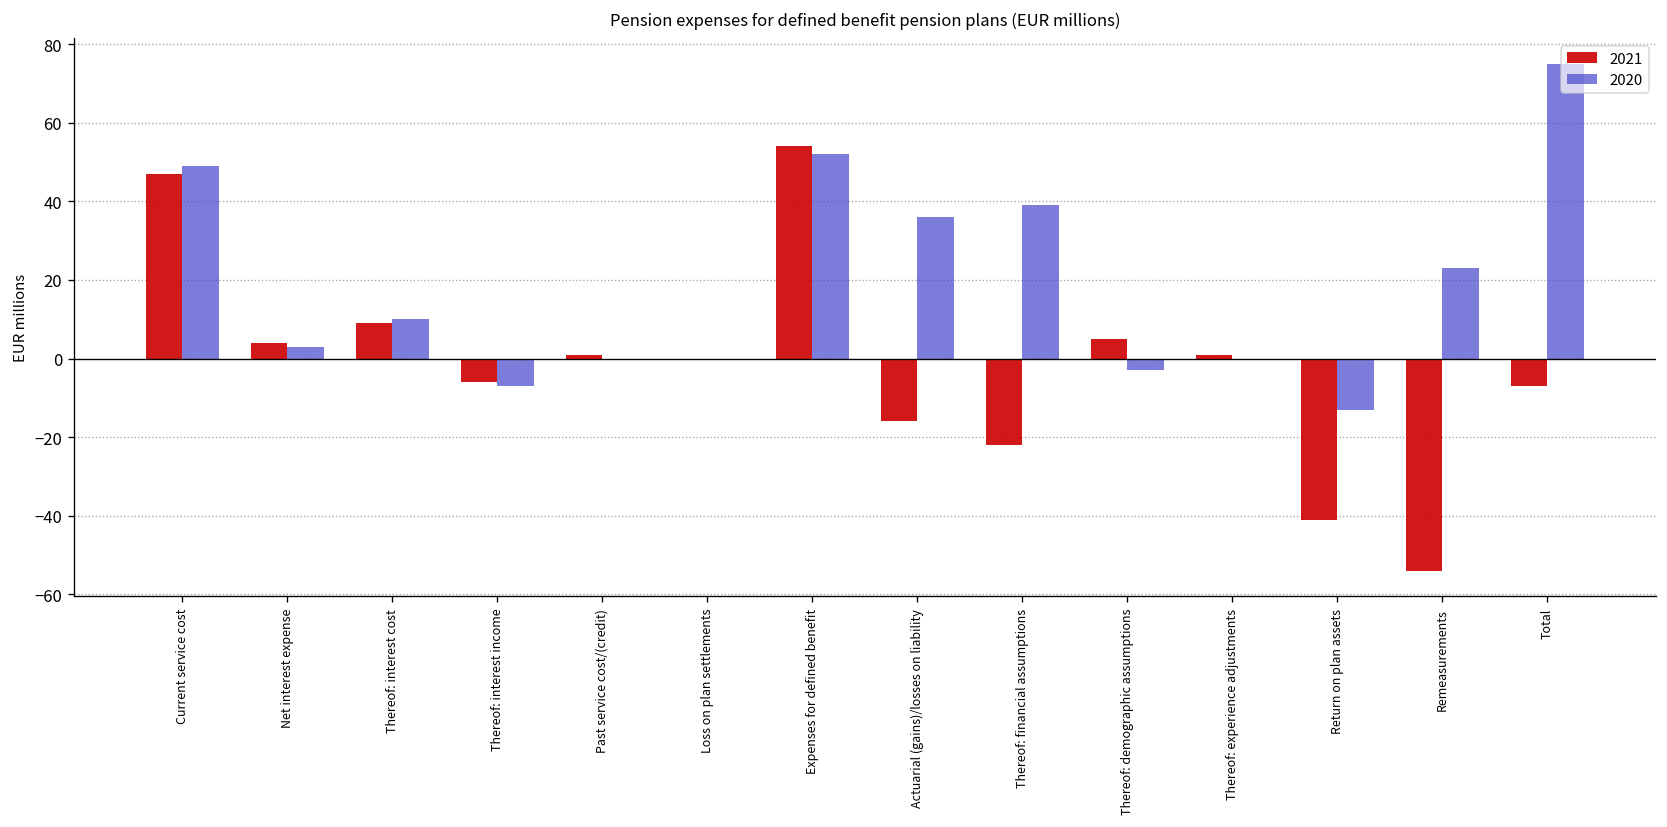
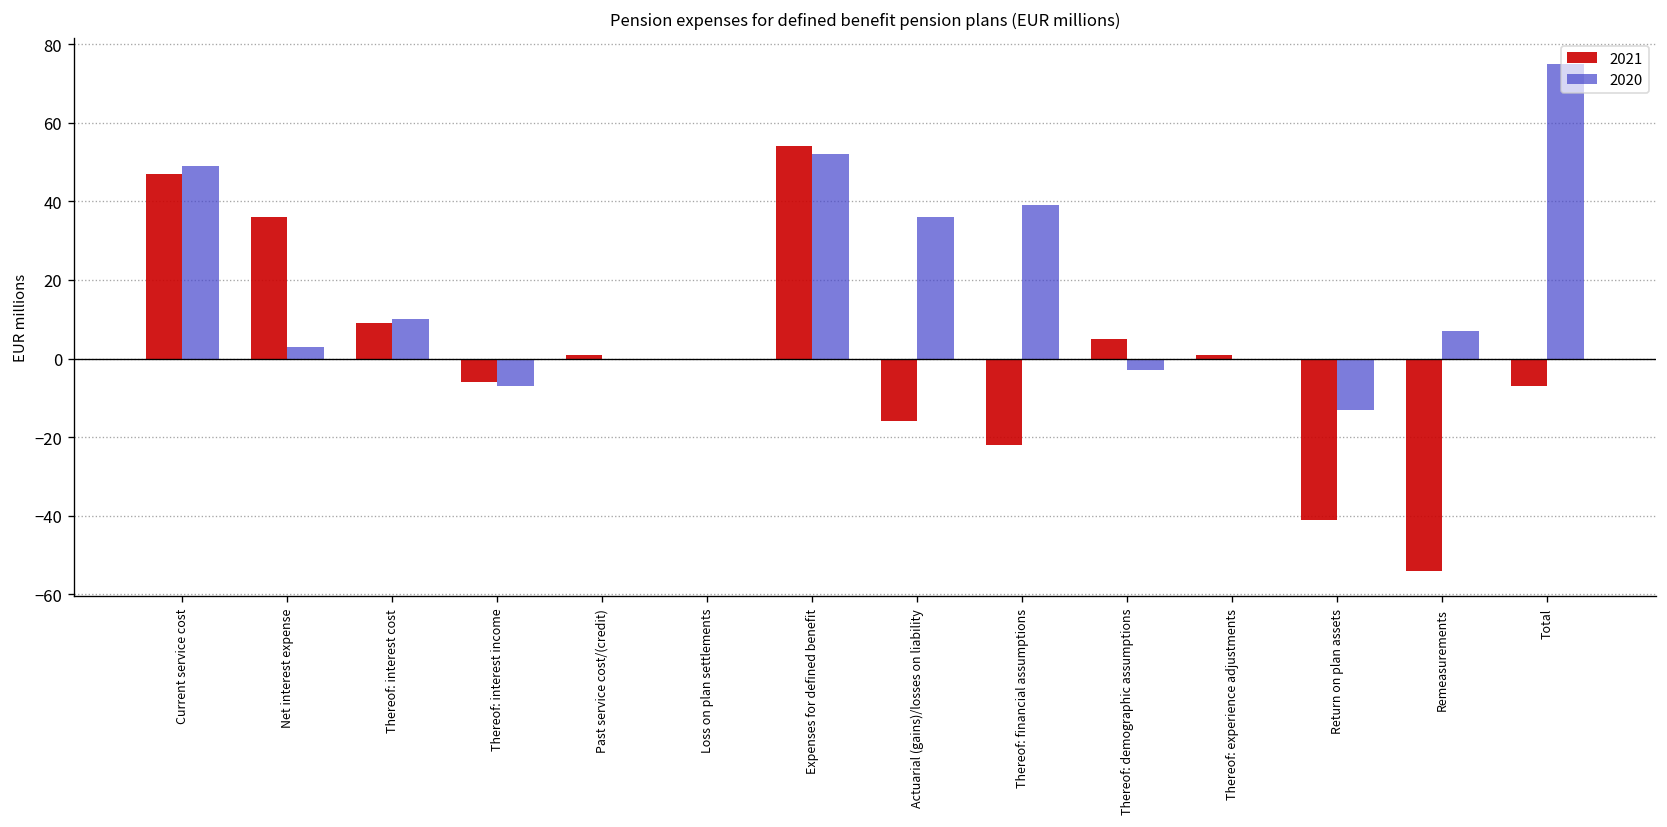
  {
    "2021": {
      "Current service cost": 47,
-     "Net interest expense": 4,
+     "Net interest expense": 36,
      "Thereof: interest cost": 9,
      "Thereof: interest income": -6,
      "Past service cost/(credit)": 1,
      "Loss on plan settlements": 0,
      "Expenses for defined benefit": 54,
      "Actuarial (gains)/losses on liability": -16,
      "Thereof: financial assumptions": -22,
      "Thereof: demographic assumptions": 5,
      "Thereof: experience adjustments": 1,
      "Return on plan assets": -41,
      "Remeasurements": -54,
      "Total": -7
    },
    "2020": {
      "Current service cost": 49,
      "Net interest expense": 3,
      "Thereof: interest cost": 10,
      "Thereof: interest income": -7,
      "Past service cost/(credit)": 0,
      "Loss on plan settlements": 0,
      "Expenses for defined benefit": 52,
      "Actuarial (gains)/losses on liability": 36,
      "Thereof: financial assumptions": 39,
      "Thereof: demographic assumptions": -3,
      "Thereof: experience adjustments": 0,
      "Return on plan assets": -13,
-     "Remeasurements": 23
+     "Remeasurements": 7
    }
  }
